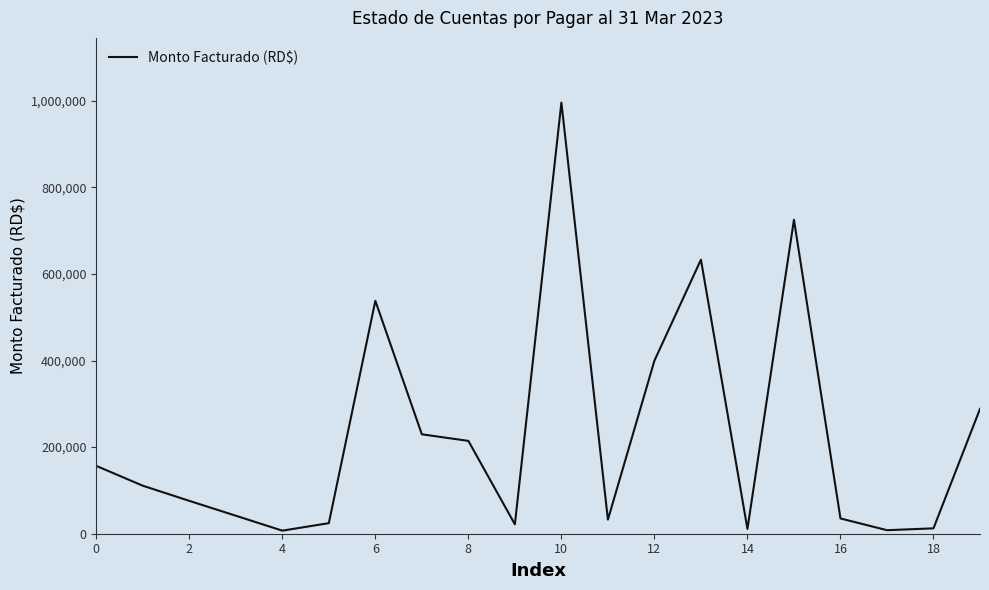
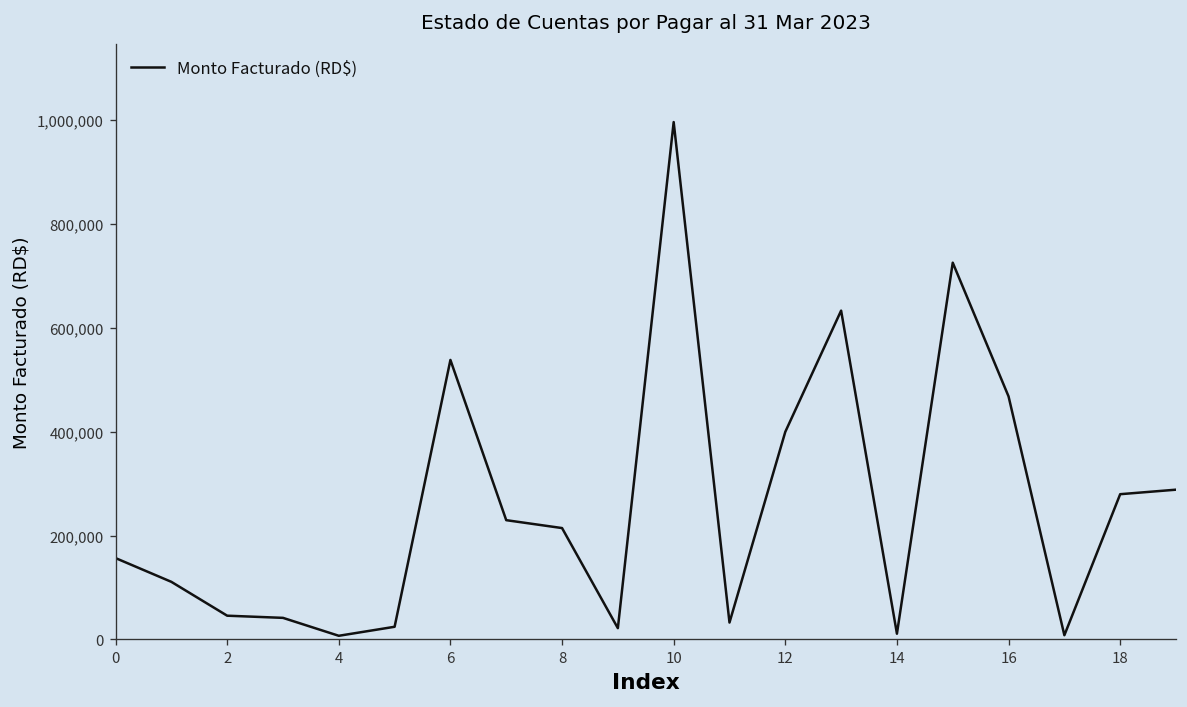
  {
    "0": "160,000",
-   "2": "80,000",
+   "2": "50,000",
    "4": "10,000",
    "6": "540,000",
    "8": "210,000",
    "10": "1,000,000",
    "12": "400,000",
    "14": "10,000",
-   "16": "40,000",
-   "18": "10,000"
+   "16": "470,000",
+   "18": "280,000"
  }
